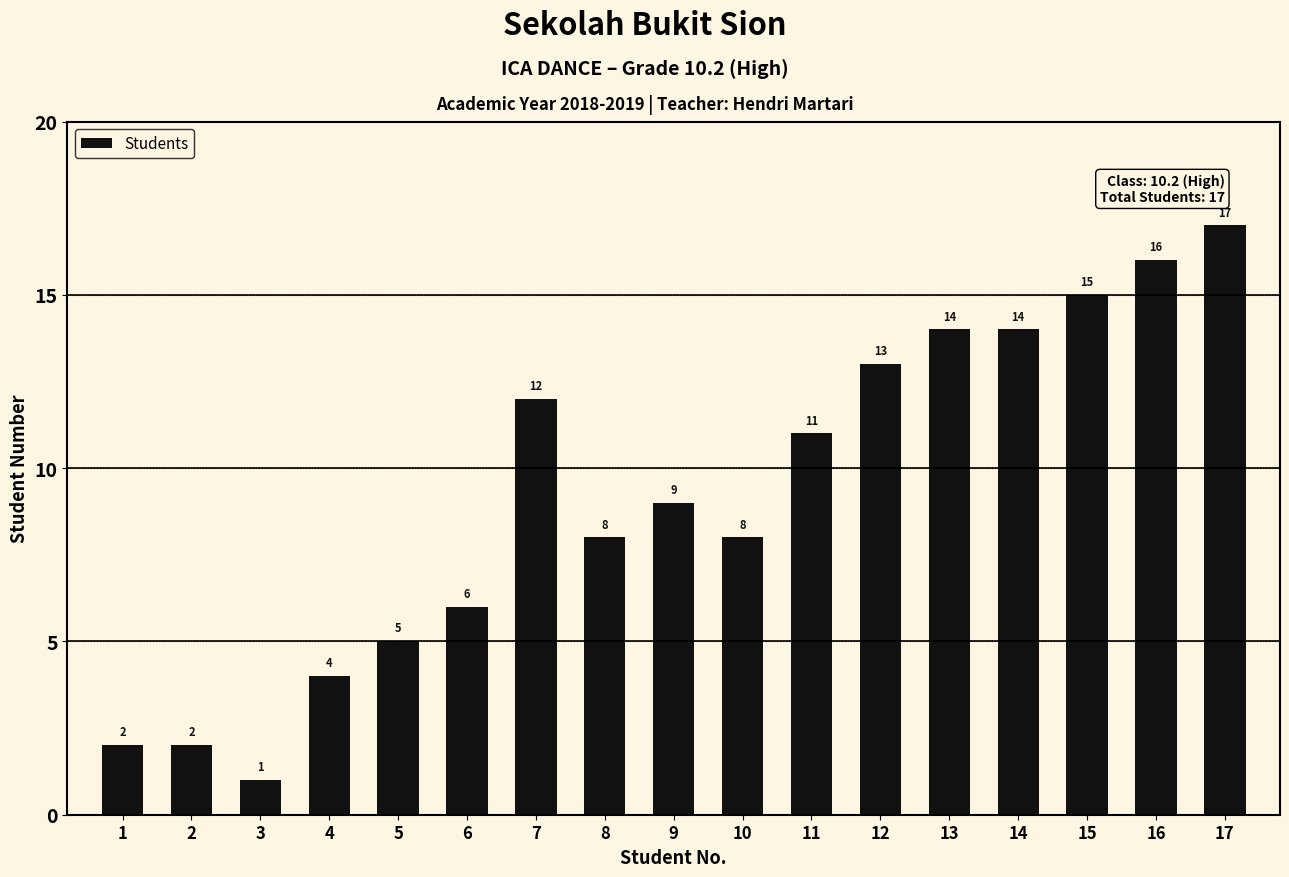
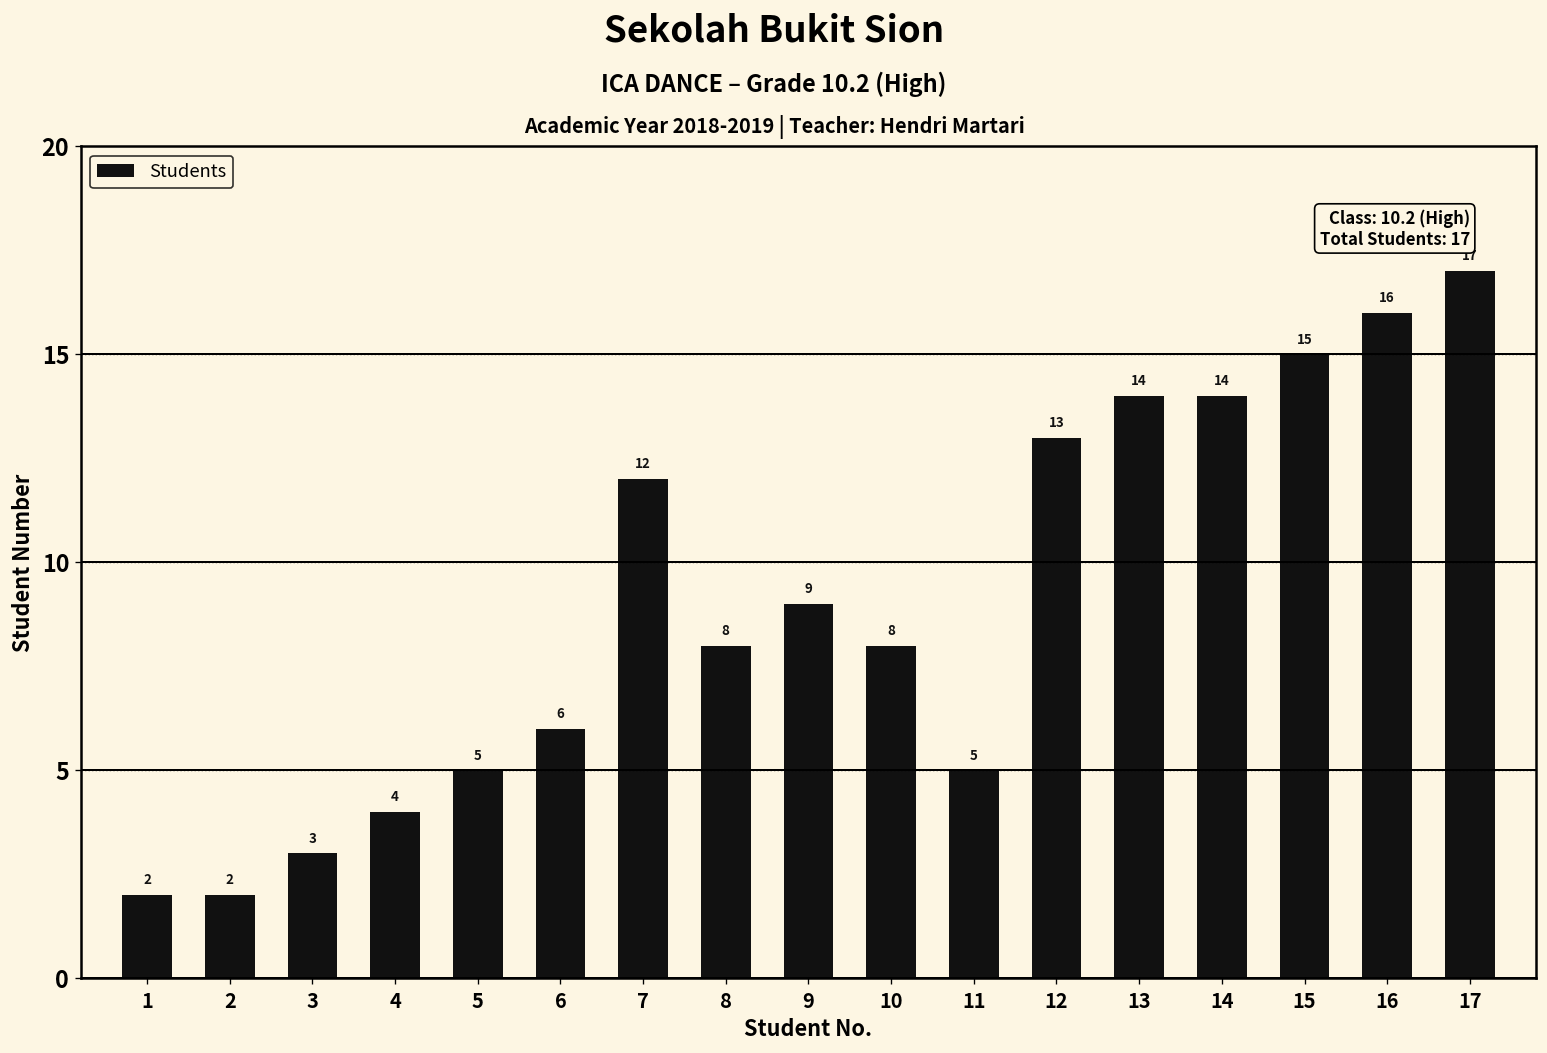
  {
    "1": 2,
    "2": 2,
-   "3": 1,
+   "3": 3,
    "4": 4,
    "5": 5,
    "6": 6,
    "7": 12,
    "8": 8,
    "9": 9,
    "10": 8,
-   "11": 11,
+   "11": 5,
    "12": 13,
    "13": 14,
    "14": 14,
    "15": 15,
    "16": 16
  }
